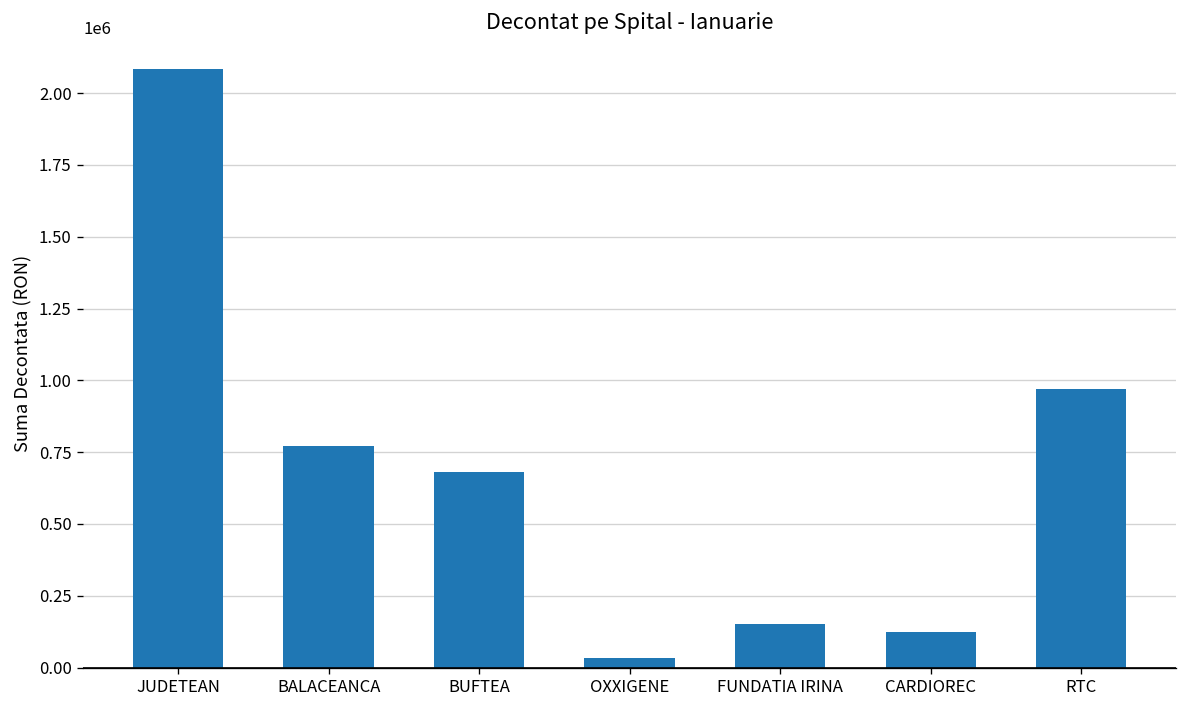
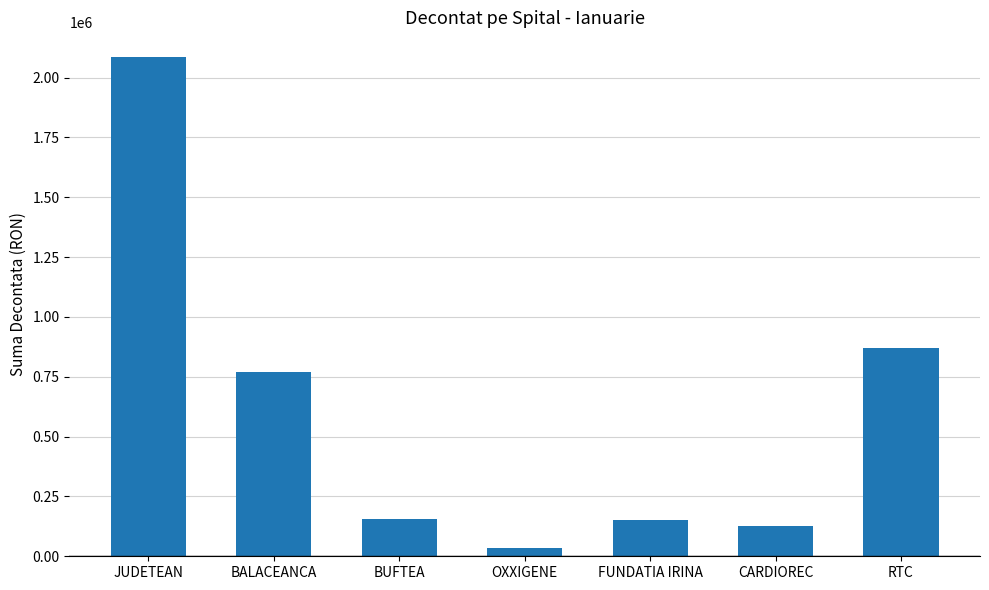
  {
    "JUDETEAN": 2090000,
    "BALACEANCA": 770000,
-   "BUFTEA": 680000,
+   "BUFTEA": 160000,
    "OXXIGENE": 30000,
    "FUNDATIA IRINA": 150000,
    "CARDIOREC": 120000,
-   "RTC": 970000
+   "RTC": 870000
  }
